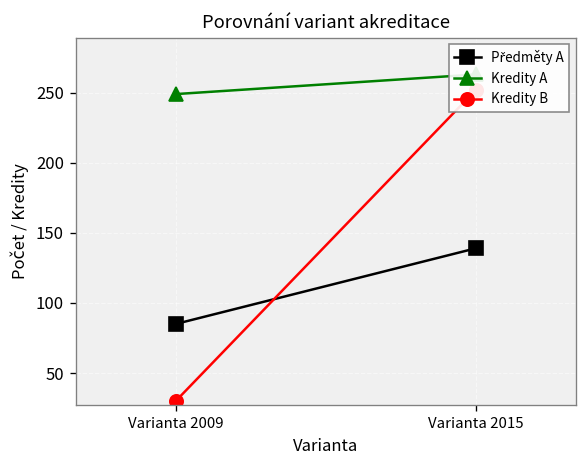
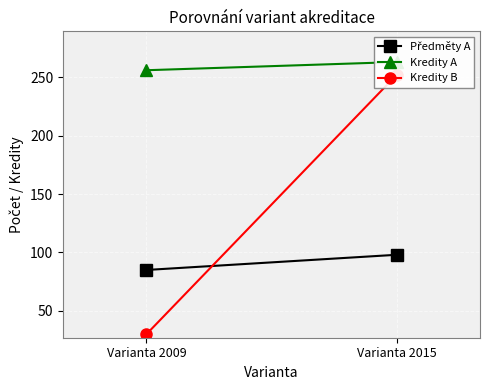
  {
    "Předměty A": {
      "Varianta 2009": 85,
-     "Varianta 2015": 139
+     "Varianta 2015": 98
    },
    "Kredity A": {
-     "Varianta 2009": 249
+     "Varianta 2009": 256
    },
    "Kredity B": {
      "Varianta 2009": 30
    }
  }
